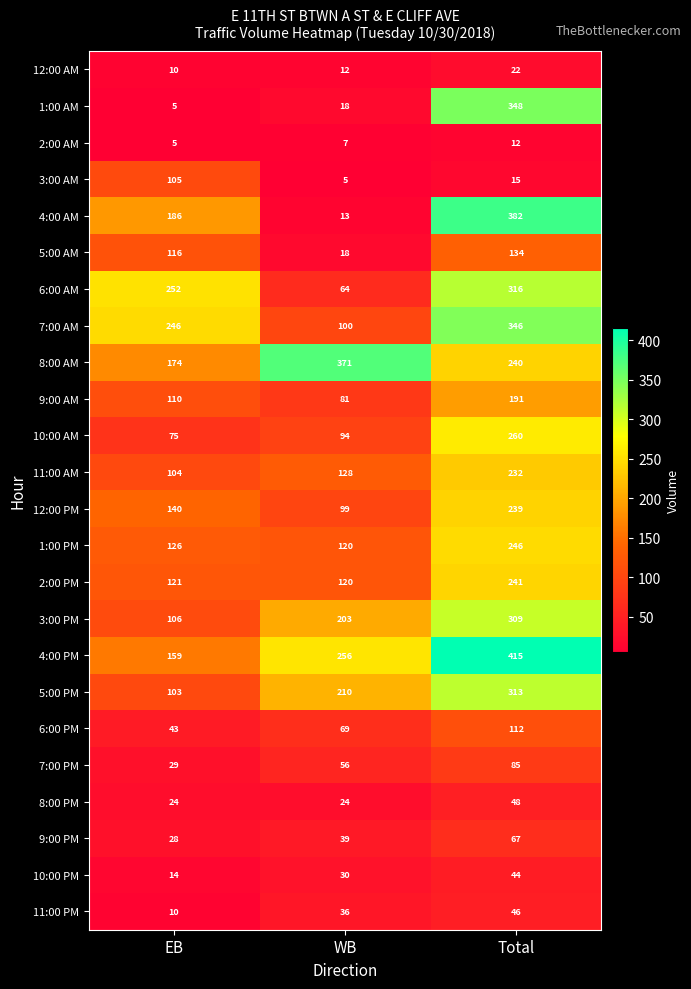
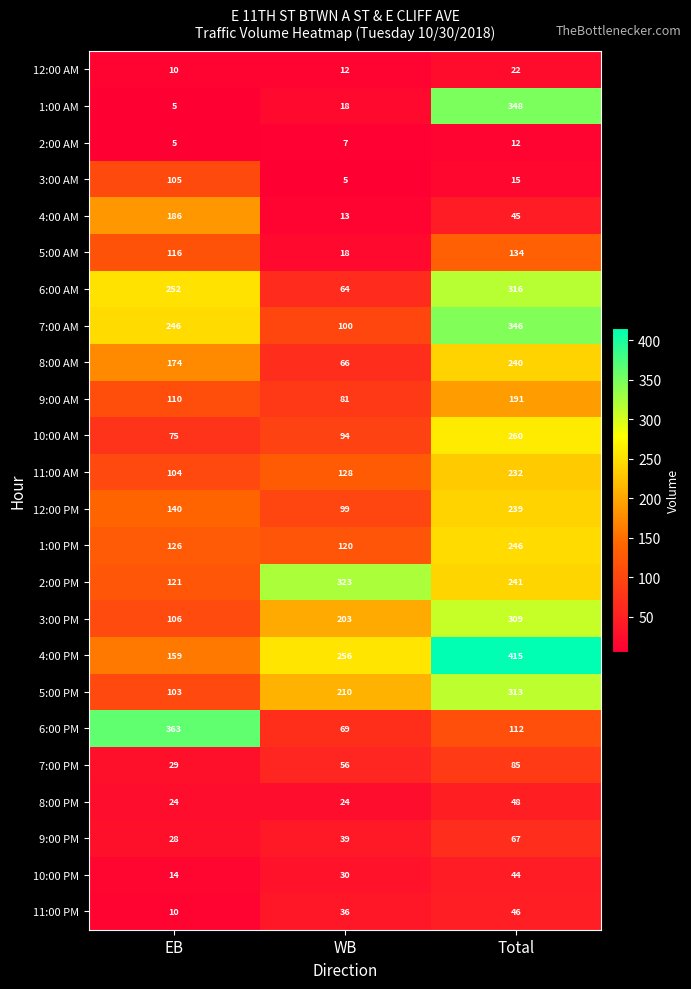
  {
    "12:00 AM": {
      "EB": 10,
      "WB": 12,
      "Total": 22
    },
    "1:00 AM": {
      "EB": 5,
      "WB": 18,
      "Total": 348
    },
    "2:00 AM": {
      "EB": 5,
      "WB": 7,
      "Total": 12
    },
    "3:00 AM": {
      "EB": 105,
      "WB": 5,
      "Total": 15
    },
    "4:00 AM": {
      "EB": 186,
      "WB": 13,
-     "Total": 382
+     "Total": 45
    },
    "5:00 AM": {
      "EB": 116,
      "WB": 18,
      "Total": 134
    },
    "6:00 AM": {
      "EB": 252,
      "WB": 64,
      "Total": 316
    },
    "7:00 AM": {
      "EB": 246,
      "WB": 100,
      "Total": 346
    },
    "8:00 AM": {
      "EB": 174,
-     "WB": 371,
+     "WB": 66,
      "Total": 240
    },
    "9:00 AM": {
      "EB": 110,
      "WB": 81,
      "Total": 191
    },
    "10:00 AM": {
      "EB": 75,
      "WB": 94,
      "Total": 260
    },
    "11:00 AM": {
      "EB": 104,
      "WB": 128,
      "Total": 232
    },
    "12:00 PM": {
      "EB": 140,
      "WB": 99,
      "Total": 239
    },
    "1:00 PM": {
      "EB": 126,
      "WB": 120,
      "Total": 246
    },
    "2:00 PM": {
      "EB": 121,
-     "WB": 120,
+     "WB": 323,
      "Total": 241
    },
    "3:00 PM": {
      "EB": 106,
      "WB": 203,
      "Total": 309
    },
    "4:00 PM": {
      "EB": 159,
      "WB": 256,
      "Total": 415
    },
    "5:00 PM": {
      "EB": 103,
      "WB": 210,
      "Total": 313
    },
    "6:00 PM": {
-     "EB": 43,
+     "EB": 363,
      "WB": 69,
      "Total": 112
    },
    "7:00 PM": {
      "EB": 29,
      "WB": 56,
      "Total": 85
    },
    "8:00 PM": {
      "EB": 24,
      "WB": 24,
      "Total": 48
    },
    "9:00 PM": {
      "EB": 28,
      "WB": 39,
      "Total": 67
    },
    "10:00 PM": {
      "EB": 14,
      "WB": 30,
      "Total": 44
    },
    "11:00 PM": {
      "EB": 10,
      "WB": 36,
      "Total": 46
    }
  }
